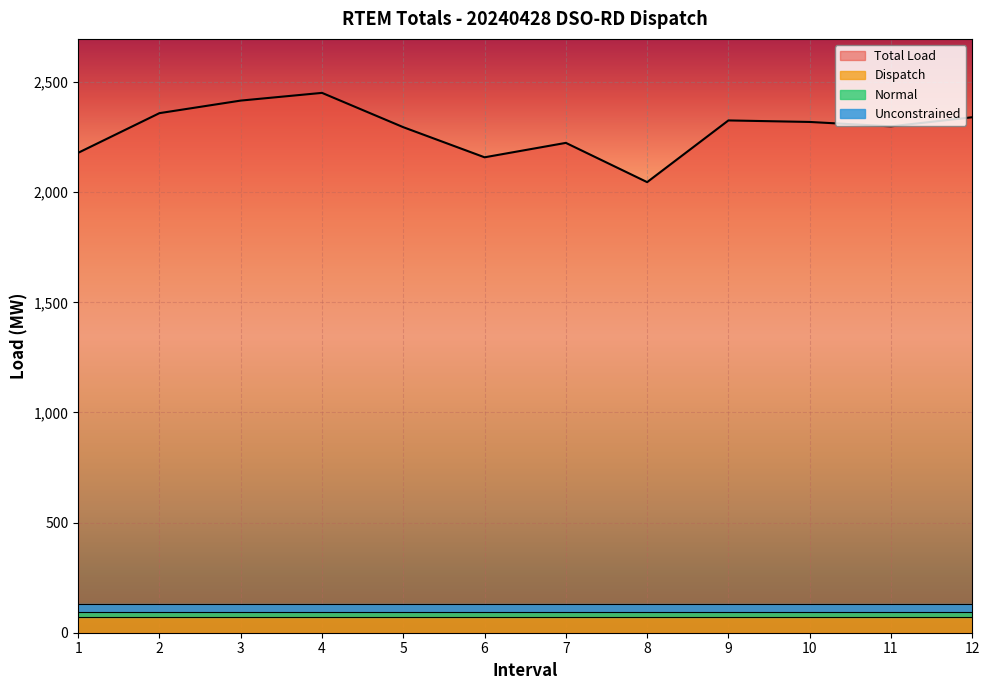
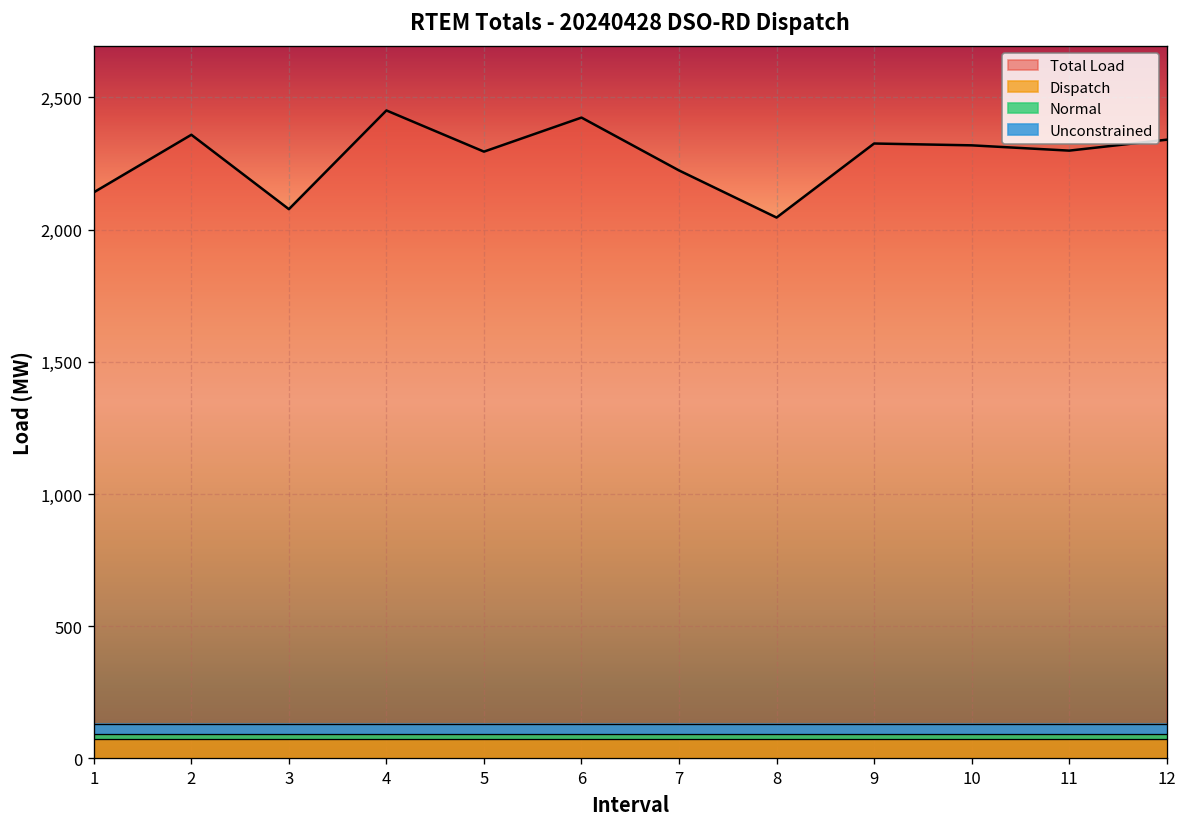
  {
    "Total Load": {
-     "1": "2,180",
+     "1": "2,140",
      "2": "2,360",
-     "3": "2,420",
+     "3": "2,080",
      "4": "2,450",
      "5": "2,300",
-     "6": "2,160",
+     "6": "2,420",
      "7": "2,220",
      "8": "2,050",
      "9": "2,330",
      "10": "2,320",
      "11": "2,300",
      "12": "2,340"
    },
    "Dispatch": {
      "1": "70",
      "2": "70",
      "3": "70",
      "4": "70",
      "5": "70",
      "6": "70",
      "7": "70",
      "8": "70",
      "9": "70",
      "10": "70",
      "11": "70",
      "12": "70"
    },
    "Normal": {
      "1": "20",
      "2": "20",
      "3": "20",
      "4": "20",
      "5": "20",
      "6": "20",
      "7": "20",
      "8": "20",
      "9": "20",
      "10": "20",
      "11": "20",
      "12": "20"
    },
    "Unconstrained": {
      "1": "40",
      "2": "40",
      "3": "40",
      "4": "40",
      "5": "40",
      "6": "40",
      "7": "40",
      "8": "40",
      "9": "40",
      "10": "40",
      "11": "40",
      "12": "40"
    }
  }
